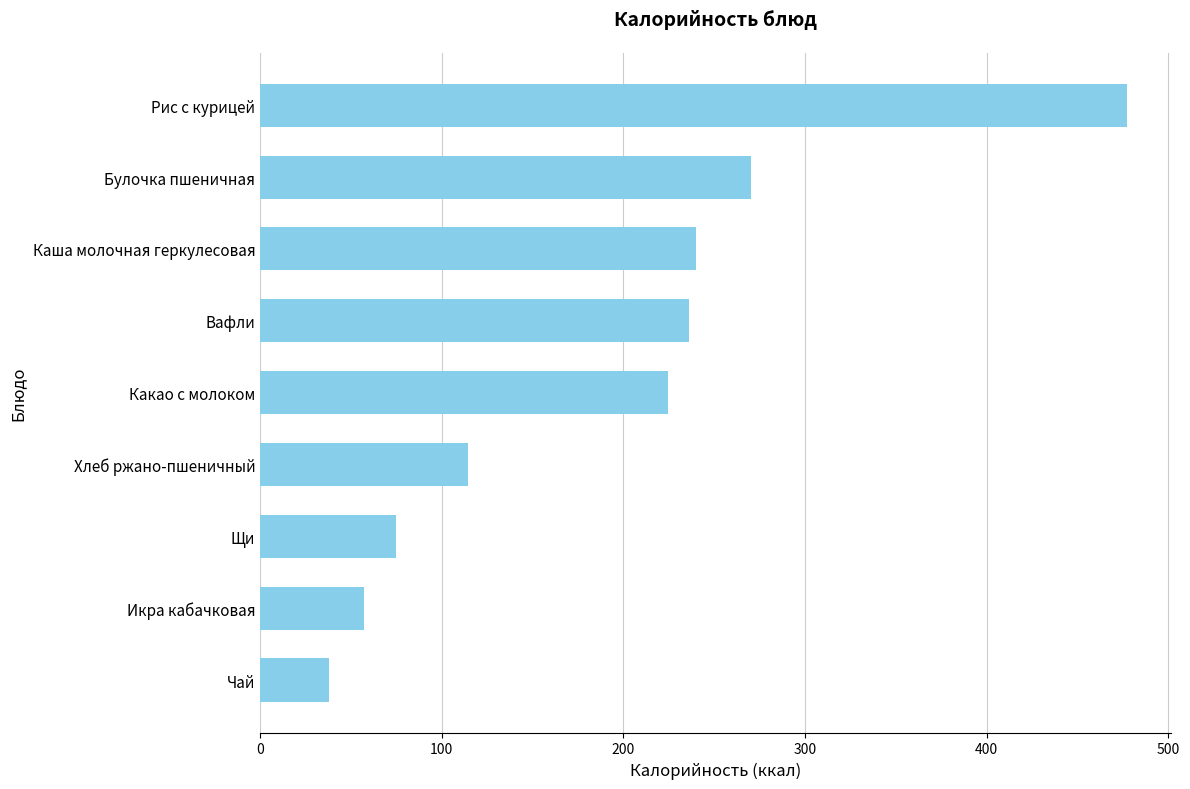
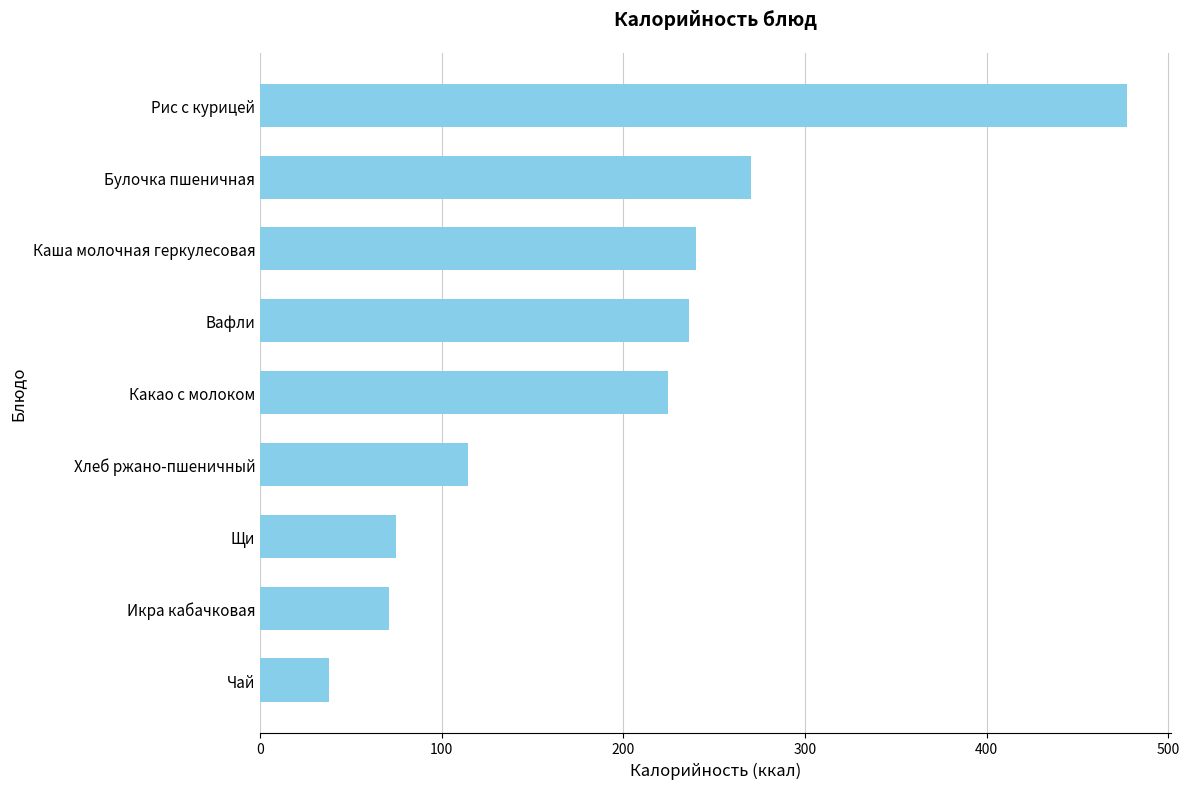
  {
    "Рис с курицей": 477,
    "Булочка пшеничная": 270,
    "Каша молочная геркулесовая": 240,
    "Вафли": 236,
    "Какао с молоком": 224,
    "Хлеб ржано-пшеничный": 115,
    "Щи": 75,
-   "Икра кабачковая": 57,
+   "Икра кабачковая": 71,
    "Чай": 38
  }
